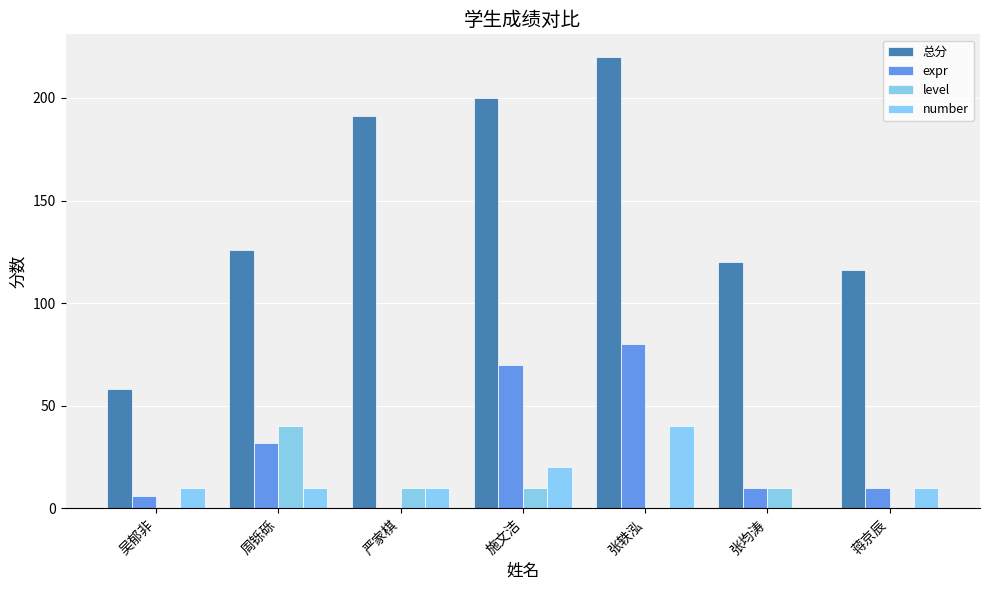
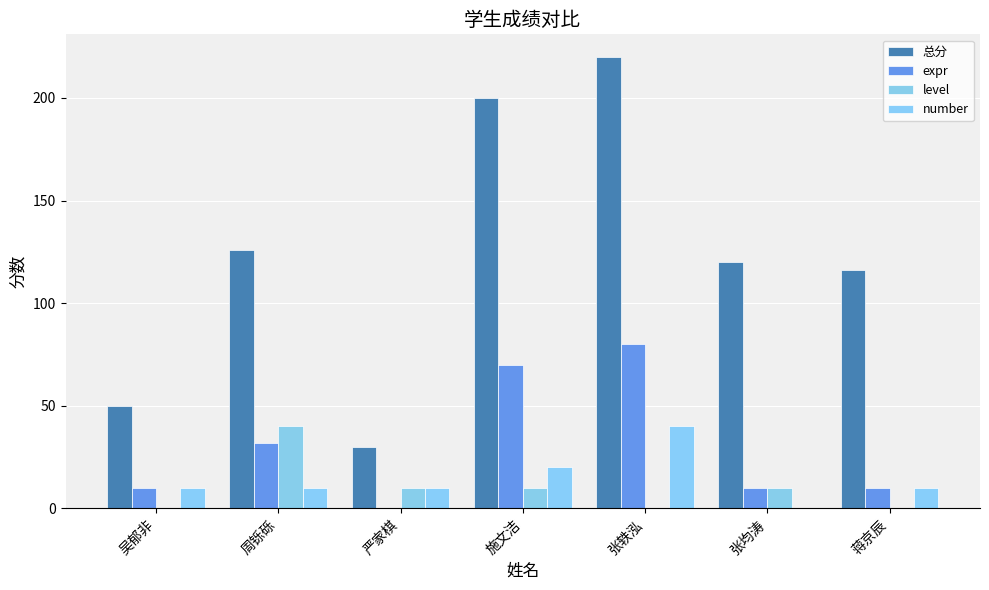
  {
    "总分": {
-     "吴郁非": 58,
+     "吴郁非": 50,
      "周铄砾": 126,
-     "严家棋": 191,
+     "严家棋": 30,
      "施文洁": 200,
      "张轶泓": 220,
      "张均涛": 120,
      "蒋京辰": 116
    },
    "expr": {
-     "吴郁非": 6,
+     "吴郁非": 10,
      "周铄砾": 32,
      "严家棋": 0,
      "施文洁": 70,
      "张轶泓": 80,
      "张均涛": 10,
      "蒋京辰": 10
    }
  }
